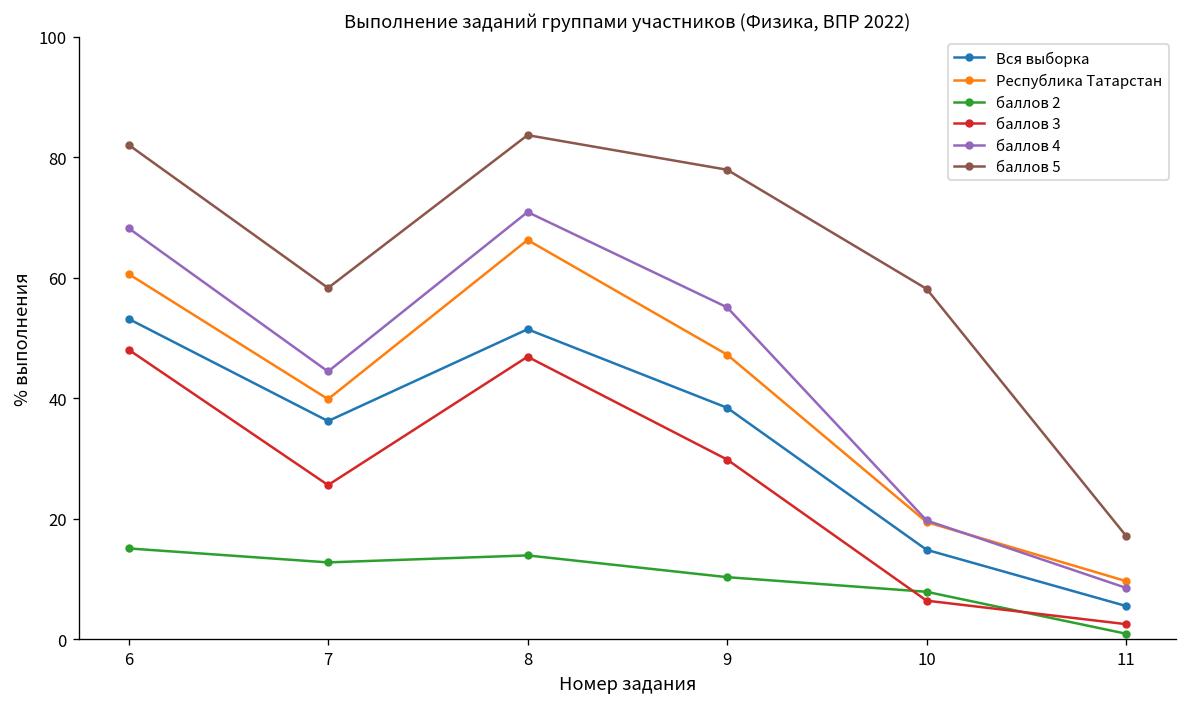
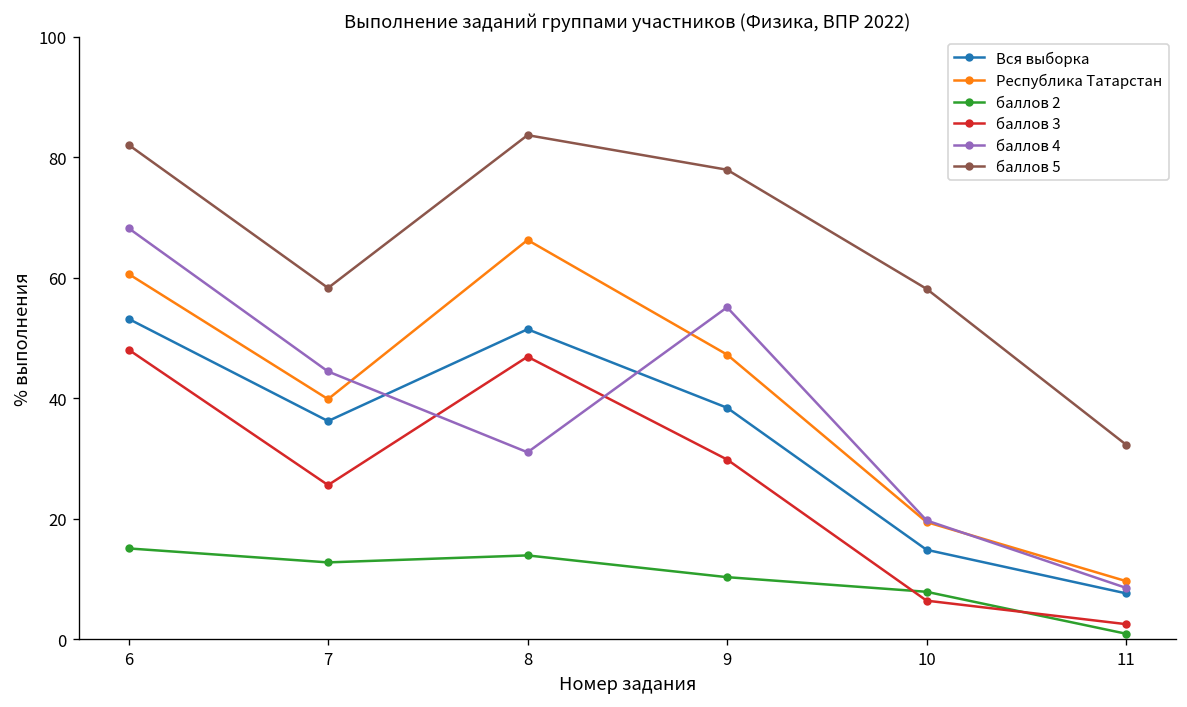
  {
    "Вся выборка": {
      "6": 53,
      "7": 36,
      "8": 51,
      "9": 38,
      "10": 15,
-     "11": 6
+     "11": 8
    },
    "Республика Татарстан": {
      "6": 61,
      "7": 40,
      "8": 66,
      "9": 47,
      "11": 10
    },
    "баллов 2": {
      "6": 15,
      "7": 13,
      "8": 14,
      "9": 10,
      "10": 8,
      "11": 1
    },
    "баллов 3": {
      "6": 48,
      "7": 26,
      "8": 47,
      "9": 30,
      "10": 6,
      "11": 3
    },
    "баллов 4": {
      "6": 68,
      "7": 44,
-     "8": 71,
+     "8": 31,
      "9": 55,
      "11": 9
    },
    "баллов 5": {
      "6": 82,
      "7": 58,
      "8": 84,
      "9": 78,
      "10": 58,
-     "11": 17
+     "11": 32
    }
  }
